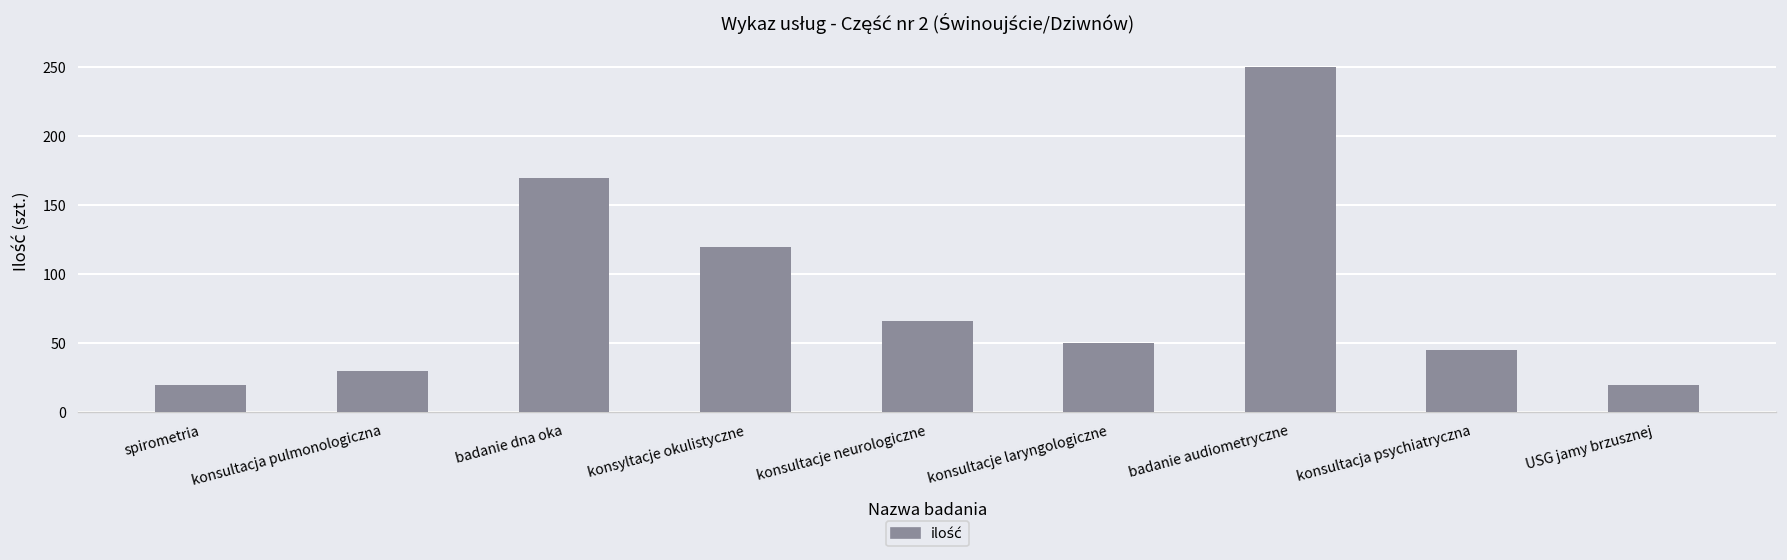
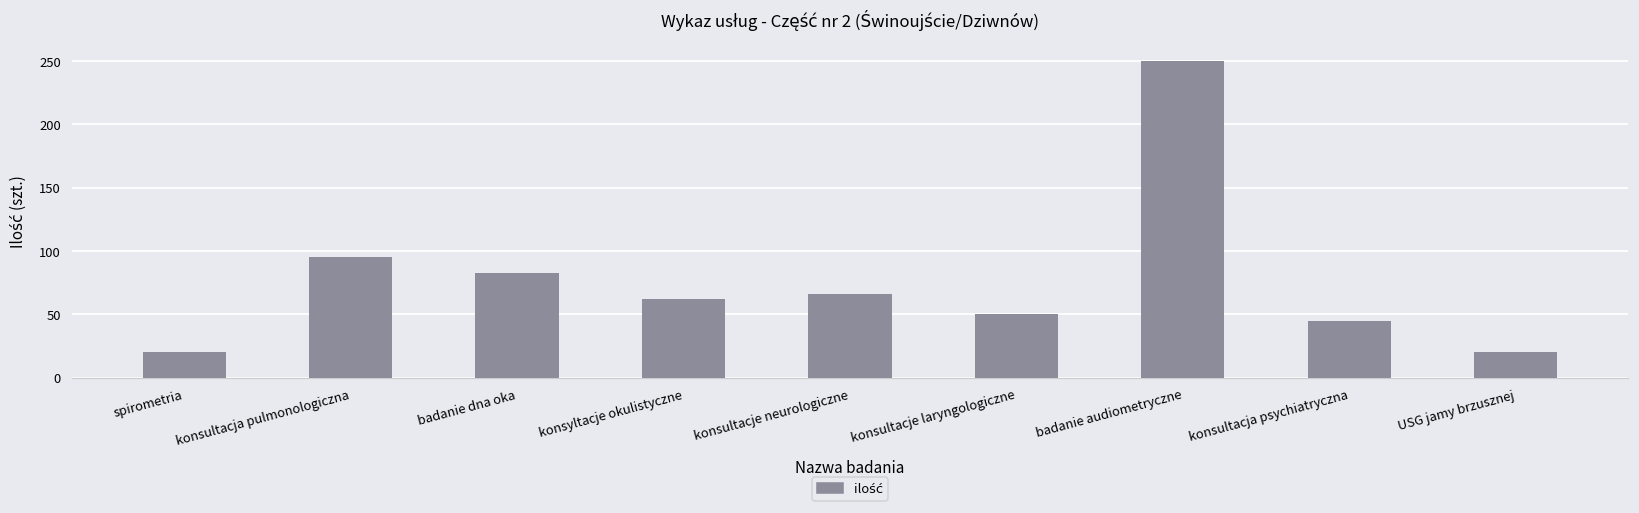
  {
    "spirometria": 20,
-   "konsultacja pulmonologiczna": 30,
-   "badanie dna oka": 170,
-   "konsyltacje okulistyczne": 120,
+   "konsultacja pulmonologiczna": 95,
+   "badanie dna oka": 83,
+   "konsyltacje okulistyczne": 62,
    "konsultacje neurologiczne": 66,
    "konsultacje laryngologiczne": 50,
    "badanie audiometryczne": 250,
    "konsultacja psychiatryczna": 45,
    "USG jamy brzusznej": 20
  }
